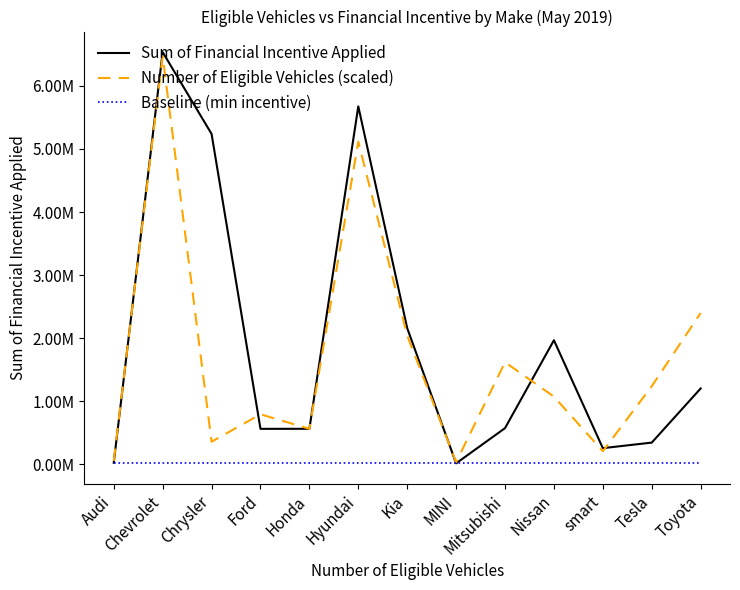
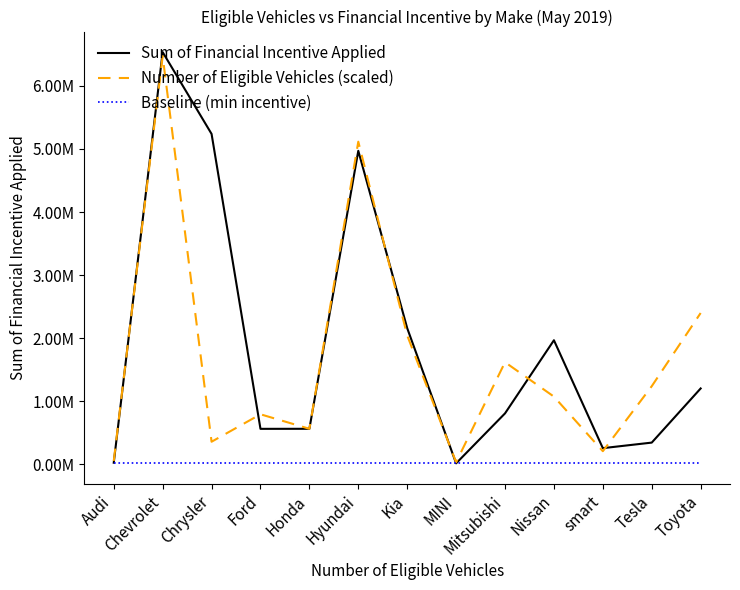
  {
    "Sum of Financial Incentive Applied": {
      "Chevrolet": 6500000,
      "Chrysler": 5200000,
      "Ford": 600000,
-     "Hyundai": 5700000,
+     "Hyundai": 5000000,
      "Kia": 2200000,
-     "Mitsubishi": 600000,
+     "Mitsubishi": 800000,
      "Nissan": 2000000,
      "smart": 300000,
      "Tesla": 300000,
      "Toyota": 1200000
    },
    "Number of Eligible Vehicles (scaled)": {
      "Chevrolet": 6500000,
      "Chrysler": 400000,
      "Ford": 800000,
      "Hyundai": 5100000,
      "Kia": 2000000,
      "Mitsubishi": 1600000,
      "Nissan": 1100000,
      "smart": 200000,
      "Tesla": 1200000,
      "Toyota": 2400000
    },
    "Baseline (min incentive)": {
      "Chevrolet": 0,
      "Chrysler": 0,
      "Ford": 0,
      "Honda": 0,
      "Hyundai": 0,
      "Kia": 0,
      "Mitsubishi": 0,
      "Nissan": 0,
      "smart": 0,
      "Tesla": 0,
      "Toyota": 0
    }
  }
